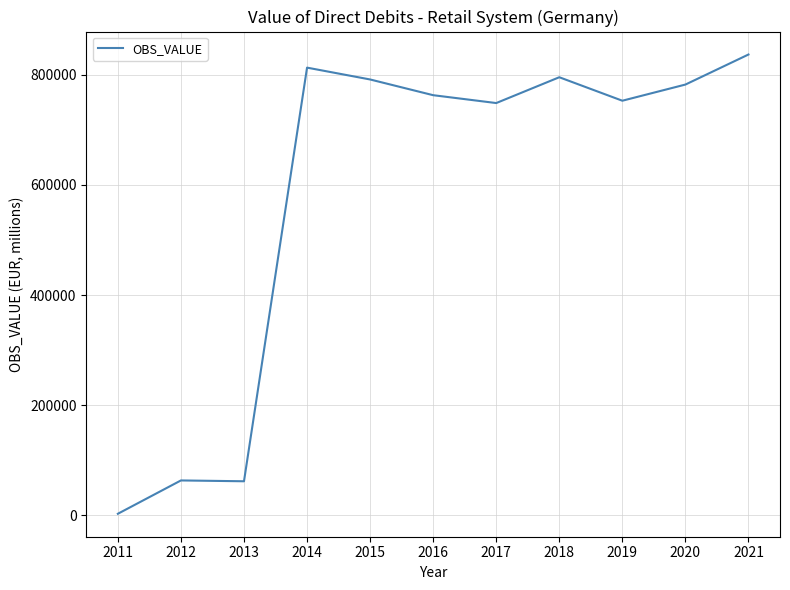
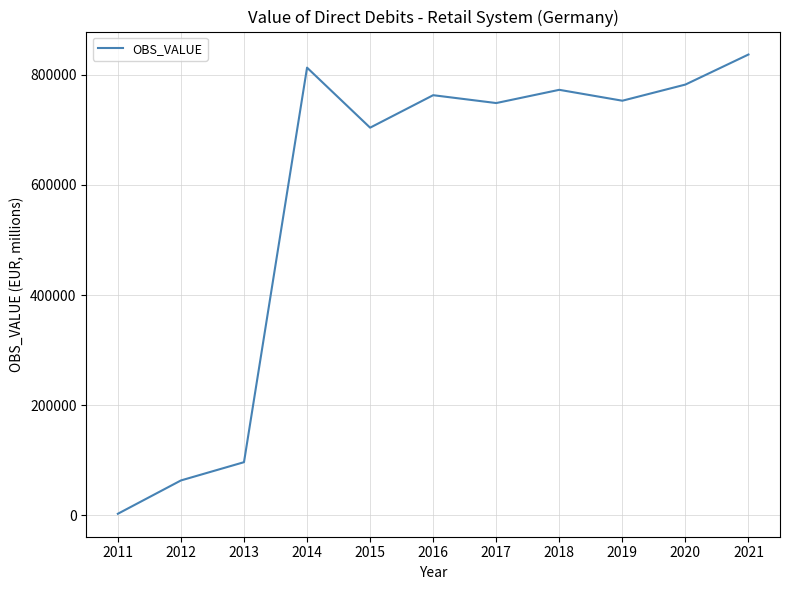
  {
    "2011": 0,
    "2012": 60000,
-   "2013": 60000,
+   "2013": 100000,
    "2014": 810000,
-   "2015": 790000,
+   "2015": 700000,
    "2016": 760000,
    "2017": 750000,
-   "2018": 800000,
+   "2018": 770000,
    "2019": 750000,
    "2020": 780000,
    "2021": 840000
  }
